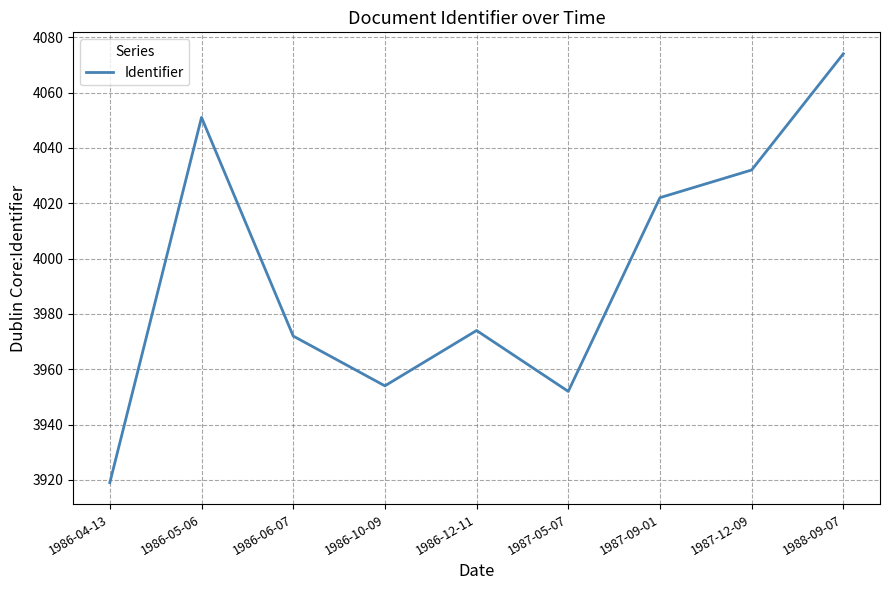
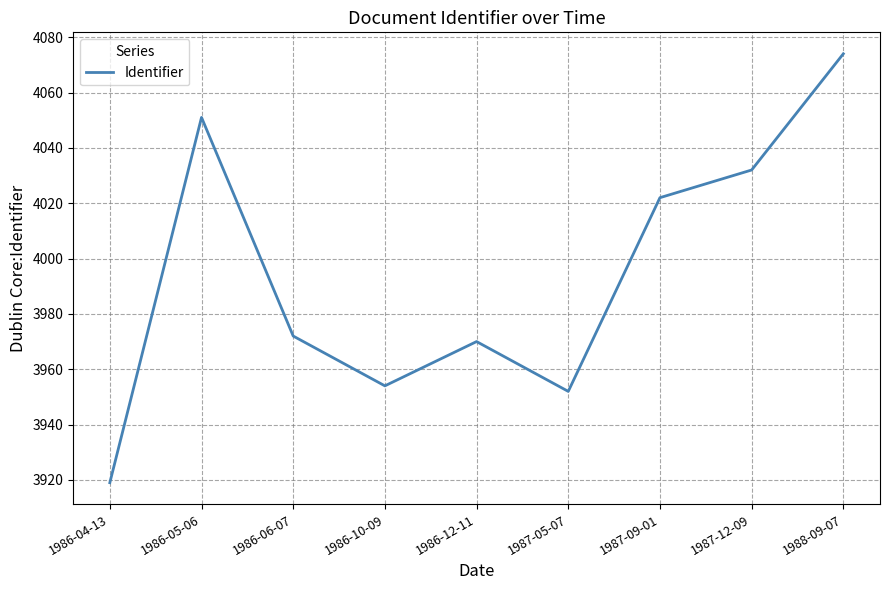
  {
    "1986-04-13": 3919,
    "1986-05-06": 4051,
    "1986-06-07": 3972,
    "1986-10-09": 3954,
-   "1986-12-11": 3974,
+   "1986-12-11": 3970,
    "1987-05-07": 3952,
    "1987-09-01": 4022,
    "1987-12-09": 4032,
    "1988-09-07": 4074
  }
